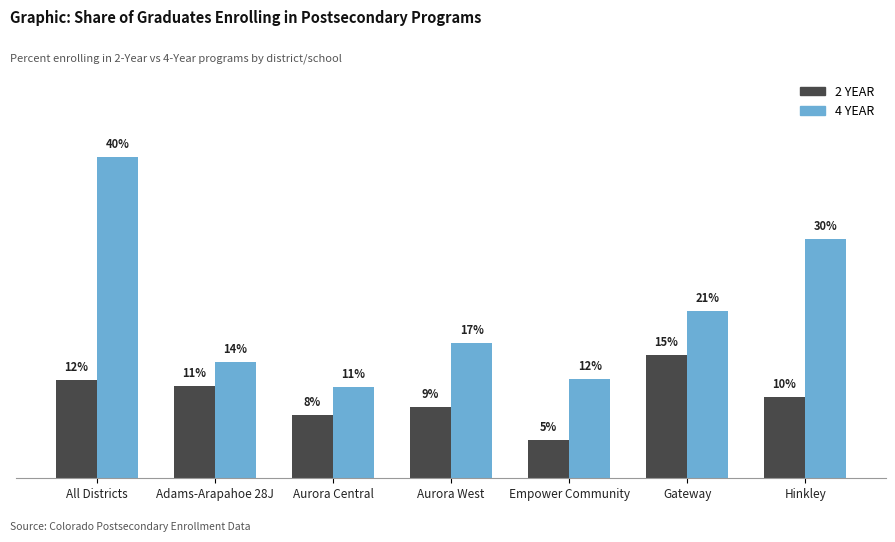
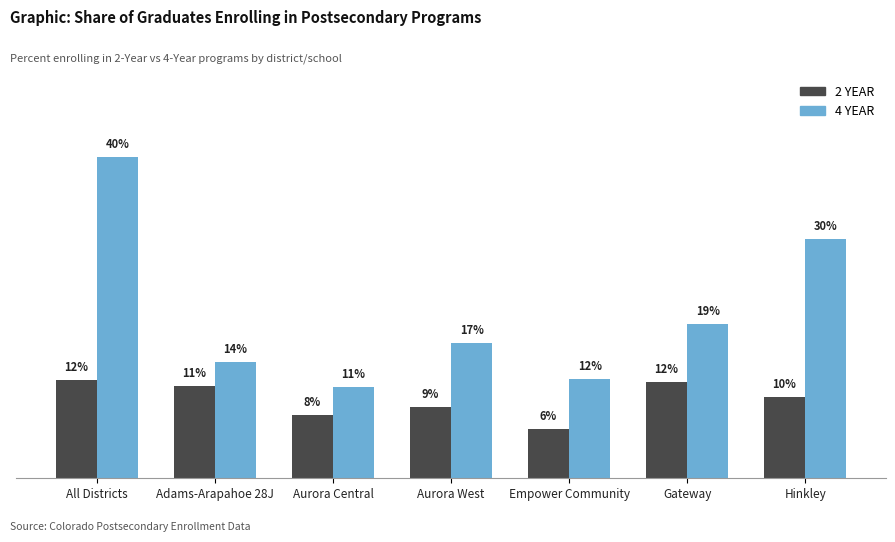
  {
    "2 YEAR": {
      "All Districts": "12%",
      "Adams-Arapahoe 28J": "11%",
      "Aurora Central": "8%",
      "Aurora West": "9%",
-     "Empower Community": "5%",
-     "Gateway": "15%",
+     "Empower Community": "6%",
+     "Gateway": "12%",
      "Hinkley": "10%"
    },
    "4 YEAR": {
      "All Districts": "40%",
      "Adams-Arapahoe 28J": "14%",
      "Aurora Central": "11%",
      "Aurora West": "17%",
      "Empower Community": "12%",
-     "Gateway": "21%",
+     "Gateway": "19%",
      "Hinkley": "30%"
    }
  }
